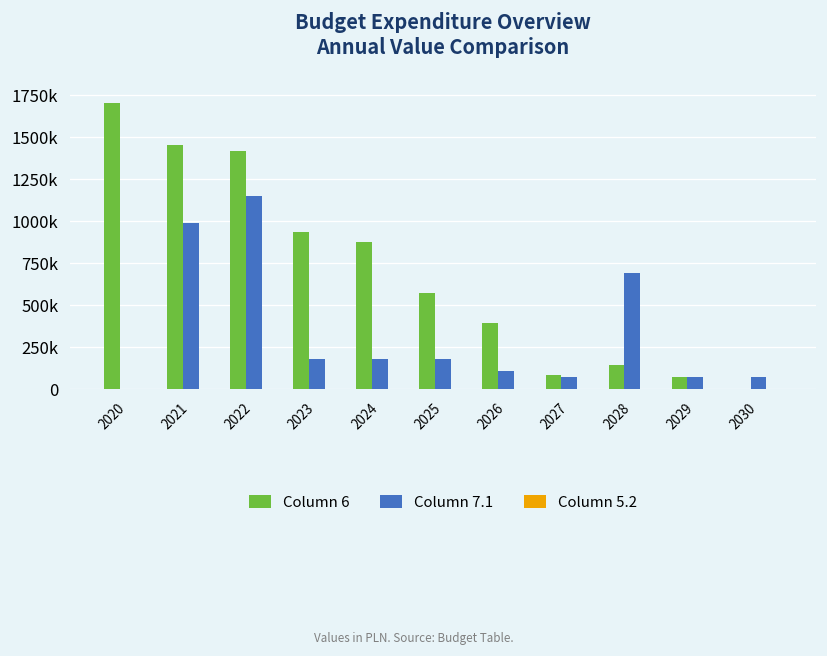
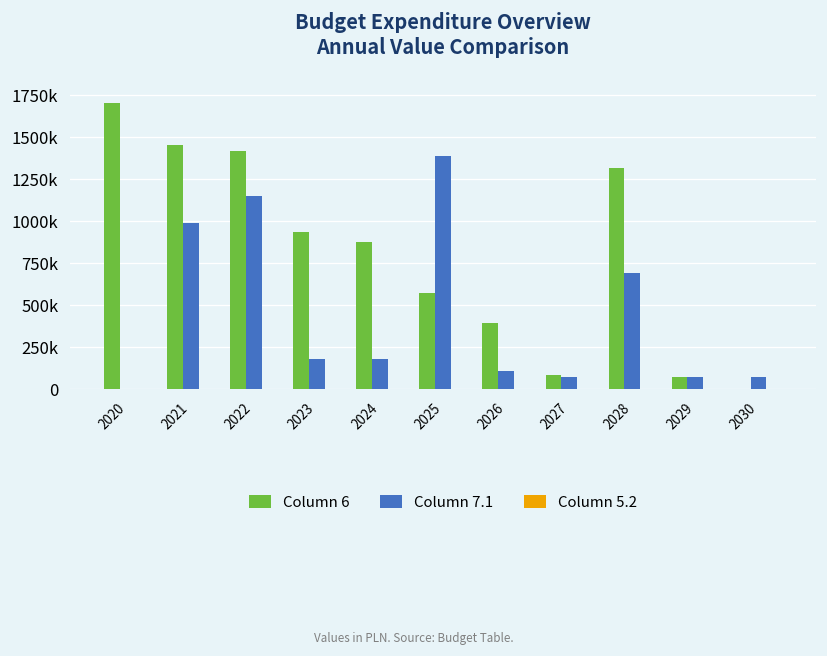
  {
    "Column 6": {
      "2020": 1700000,
      "2021": 1450000,
      "2022": 1420000,
      "2023": 930000,
      "2024": 880000,
      "2025": 570000,
      "2026": 390000,
      "2027": 80000,
-     "2028": 140000,
+     "2028": 1320000,
      "2029": 70000,
      "2030": 0
    },
    "Column 7.1": {
      "2020": 0,
      "2021": 990000,
      "2022": 1150000,
      "2023": 180000,
      "2024": 180000,
-     "2025": 180000,
+     "2025": 1390000,
      "2026": 110000,
      "2027": 70000,
      "2028": 690000,
      "2029": 70000,
      "2030": 70000
    },
    "Column 5.2": {
      "2020": 0,
      "2021": 0,
      "2022": 0,
      "2023": 0,
      "2024": 0,
      "2025": 0,
      "2026": 0,
      "2027": 0,
      "2028": 0,
      "2029": 0,
      "2030": 0
    }
  }
